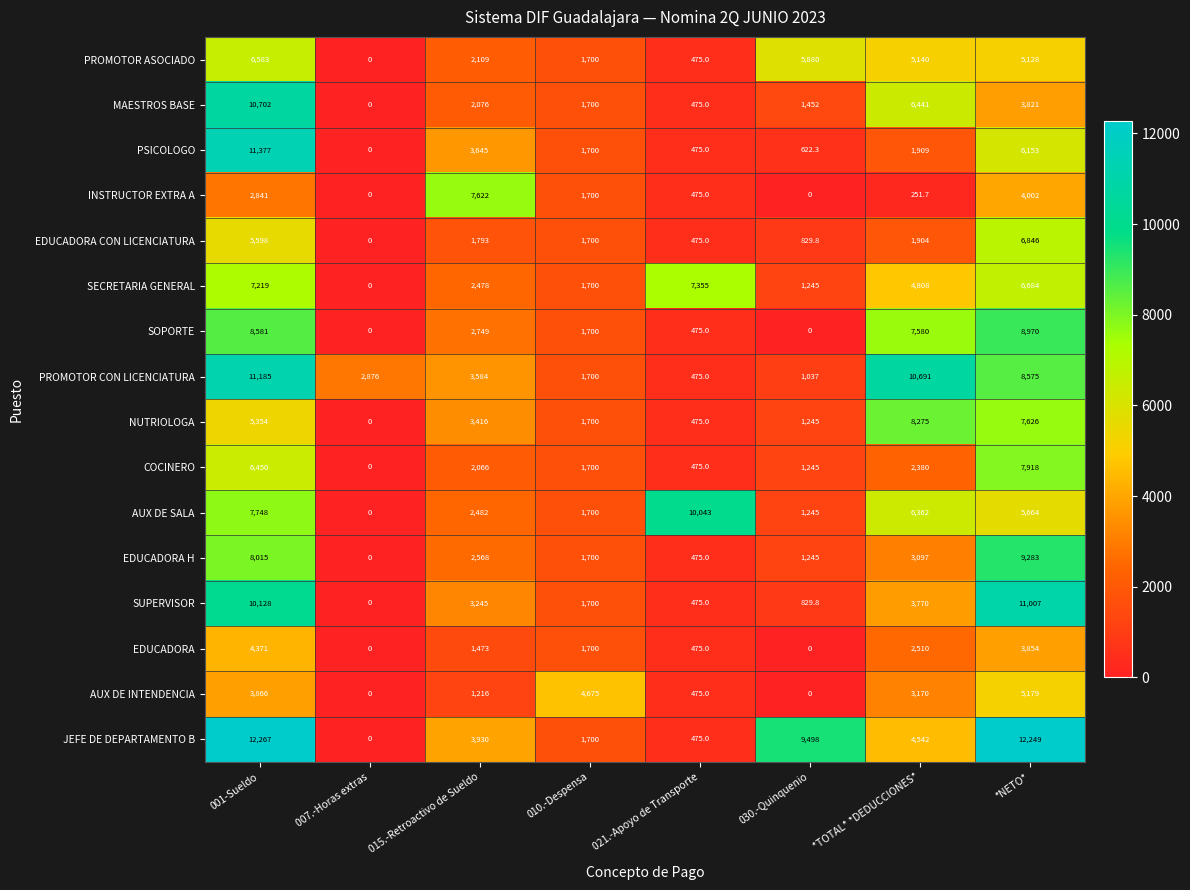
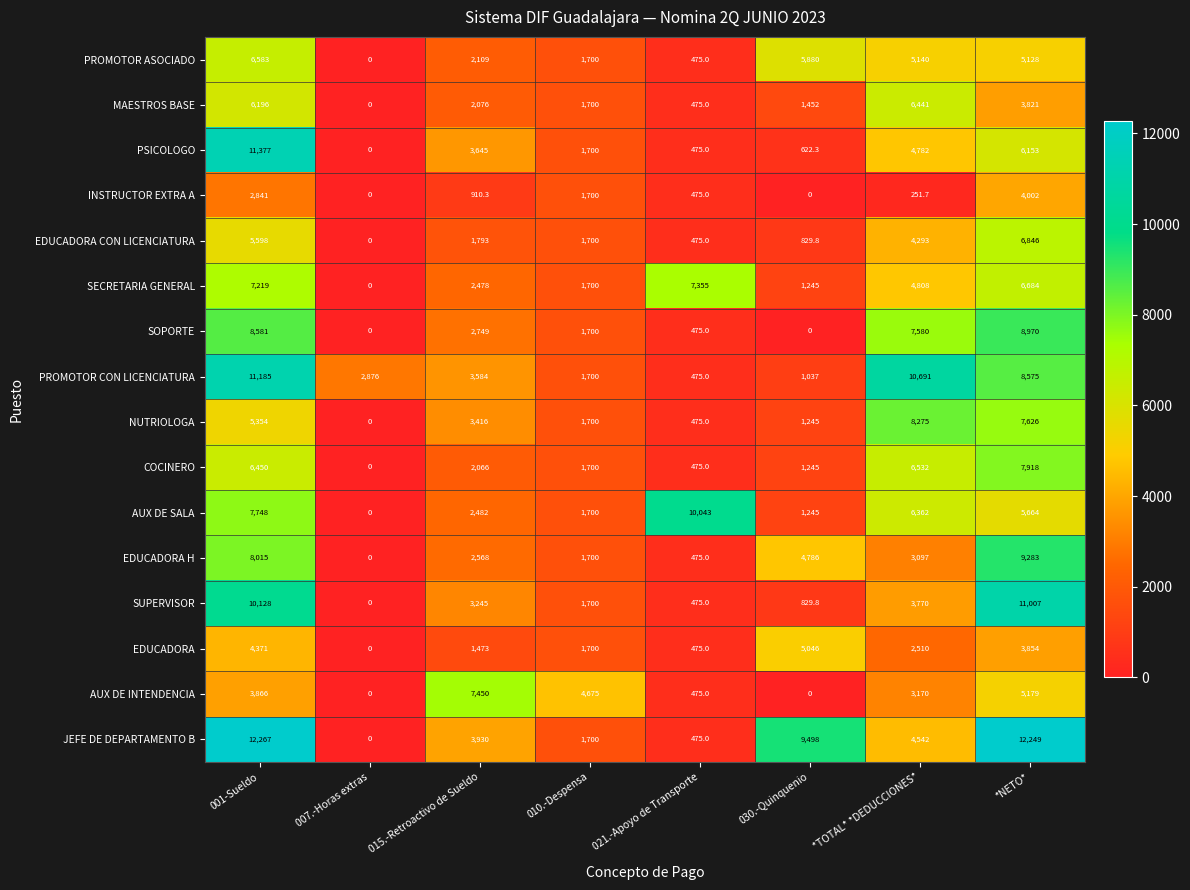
  {
    "PROMOTOR ASOCIADO": {
      "001-Sueldo": "6,583",
      "007.-Horas extras": "0",
      "015.-Retroactivo de Sueldo": "2,109",
      "010.-Despensa": "1,700",
      "021.-Apoyo de Transporte": "475.0",
      "030.-Quinquenio": "5,880",
      "*TOTAL* *DEDUCCIONES*": "5,140",
      "*NETO*": "5,128"
    },
    "MAESTROS BASE": {
-     "001-Sueldo": "10,702",
+     "001-Sueldo": "6,196",
      "007.-Horas extras": "0",
      "015.-Retroactivo de Sueldo": "2,076",
      "010.-Despensa": "1,700",
      "021.-Apoyo de Transporte": "475.0",
      "030.-Quinquenio": "1,452",
      "*TOTAL* *DEDUCCIONES*": "6,441",
      "*NETO*": "3,821"
    },
    "PSICOLOGO": {
      "001-Sueldo": "11,377",
      "007.-Horas extras": "0",
      "015.-Retroactivo de Sueldo": "3,645",
      "010.-Despensa": "1,700",
      "021.-Apoyo de Transporte": "475.0",
      "030.-Quinquenio": "622.3",
-     "*TOTAL* *DEDUCCIONES*": "1,909",
+     "*TOTAL* *DEDUCCIONES*": "4,782",
      "*NETO*": "6,153"
    },
    "INSTRUCTOR EXTRA A": {
      "001-Sueldo": "2,841",
      "007.-Horas extras": "0",
-     "015.-Retroactivo de Sueldo": "7,622",
+     "015.-Retroactivo de Sueldo": "910.3",
      "010.-Despensa": "1,700",
      "021.-Apoyo de Transporte": "475.0",
      "030.-Quinquenio": "0",
      "*TOTAL* *DEDUCCIONES*": "251.7",
      "*NETO*": "4,002"
    },
    "EDUCADORA CON LICENCIATURA": {
      "001-Sueldo": "5,598",
      "007.-Horas extras": "0",
      "015.-Retroactivo de Sueldo": "1,793",
      "010.-Despensa": "1,700",
      "021.-Apoyo de Transporte": "475.0",
      "030.-Quinquenio": "829.8",
-     "*TOTAL* *DEDUCCIONES*": "1,904",
+     "*TOTAL* *DEDUCCIONES*": "4,293",
      "*NETO*": "6,846"
    },
    "SECRETARIA GENERAL": {
      "001-Sueldo": "7,219",
      "007.-Horas extras": "0",
      "015.-Retroactivo de Sueldo": "2,478",
      "010.-Despensa": "1,700",
      "021.-Apoyo de Transporte": "7,355",
      "030.-Quinquenio": "1,245",
      "*TOTAL* *DEDUCCIONES*": "4,808",
      "*NETO*": "6,684"
    },
    "SOPORTE": {
      "001-Sueldo": "8,581",
      "007.-Horas extras": "0",
      "015.-Retroactivo de Sueldo": "2,749",
      "010.-Despensa": "1,700",
      "021.-Apoyo de Transporte": "475.0",
      "030.-Quinquenio": "0",
      "*TOTAL* *DEDUCCIONES*": "7,580",
      "*NETO*": "8,970"
    },
    "PROMOTOR CON LICENCIATURA": {
      "001-Sueldo": "11,185",
      "007.-Horas extras": "2,876",
      "015.-Retroactivo de Sueldo": "3,584",
      "010.-Despensa": "1,700",
      "021.-Apoyo de Transporte": "475.0",
      "030.-Quinquenio": "1,037",
      "*TOTAL* *DEDUCCIONES*": "10,691",
      "*NETO*": "8,575"
    },
    "NUTRIOLOGA": {
      "001-Sueldo": "5,354",
      "007.-Horas extras": "0",
      "015.-Retroactivo de Sueldo": "3,416",
      "010.-Despensa": "1,700",
      "021.-Apoyo de Transporte": "475.0",
      "030.-Quinquenio": "1,245",
      "*TOTAL* *DEDUCCIONES*": "8,275",
      "*NETO*": "7,626"
    },
    "COCINERO": {
      "001-Sueldo": "6,450",
      "007.-Horas extras": "0",
      "015.-Retroactivo de Sueldo": "2,066",
      "010.-Despensa": "1,700",
      "021.-Apoyo de Transporte": "475.0",
      "030.-Quinquenio": "1,245",
-     "*TOTAL* *DEDUCCIONES*": "2,380",
+     "*TOTAL* *DEDUCCIONES*": "6,532",
      "*NETO*": "7,918"
    },
    "AUX DE SALA": {
      "001-Sueldo": "7,748",
      "007.-Horas extras": "0",
      "015.-Retroactivo de Sueldo": "2,482",
      "010.-Despensa": "1,700",
      "021.-Apoyo de Transporte": "10,043",
      "030.-Quinquenio": "1,245",
      "*TOTAL* *DEDUCCIONES*": "6,362",
      "*NETO*": "5,664"
    },
    "EDUCADORA H": {
      "001-Sueldo": "8,015",
      "007.-Horas extras": "0",
      "015.-Retroactivo de Sueldo": "2,568",
      "010.-Despensa": "1,700",
      "021.-Apoyo de Transporte": "475.0",
-     "030.-Quinquenio": "1,245",
+     "030.-Quinquenio": "4,786",
      "*TOTAL* *DEDUCCIONES*": "3,097",
      "*NETO*": "9,283"
    },
    "SUPERVISOR": {
      "001-Sueldo": "10,128",
      "007.-Horas extras": "0",
      "015.-Retroactivo de Sueldo": "3,245",
      "010.-Despensa": "1,700",
      "021.-Apoyo de Transporte": "475.0",
      "030.-Quinquenio": "829.8",
      "*TOTAL* *DEDUCCIONES*": "3,770",
      "*NETO*": "11,007"
    },
    "EDUCADORA": {
      "001-Sueldo": "4,371",
      "007.-Horas extras": "0",
      "015.-Retroactivo de Sueldo": "1,473",
      "010.-Despensa": "1,700",
      "021.-Apoyo de Transporte": "475.0",
-     "030.-Quinquenio": "0",
+     "030.-Quinquenio": "5,046",
      "*TOTAL* *DEDUCCIONES*": "2,510",
      "*NETO*": "3,854"
    },
    "AUX DE INTENDENCIA": {
      "001-Sueldo": "3,866",
      "007.-Horas extras": "0",
-     "015.-Retroactivo de Sueldo": "1,216",
+     "015.-Retroactivo de Sueldo": "7,450",
      "010.-Despensa": "4,675",
      "021.-Apoyo de Transporte": "475.0",
      "030.-Quinquenio": "0",
      "*TOTAL* *DEDUCCIONES*": "3,170",
      "*NETO*": "5,179"
    },
    "JEFE DE DEPARTAMENTO B": {
      "001-Sueldo": "12,267",
      "007.-Horas extras": "0",
      "015.-Retroactivo de Sueldo": "3,930",
      "010.-Despensa": "1,700",
      "021.-Apoyo de Transporte": "475.0",
      "030.-Quinquenio": "9,498",
      "*TOTAL* *DEDUCCIONES*": "4,542",
      "*NETO*": "12,249"
    }
  }
